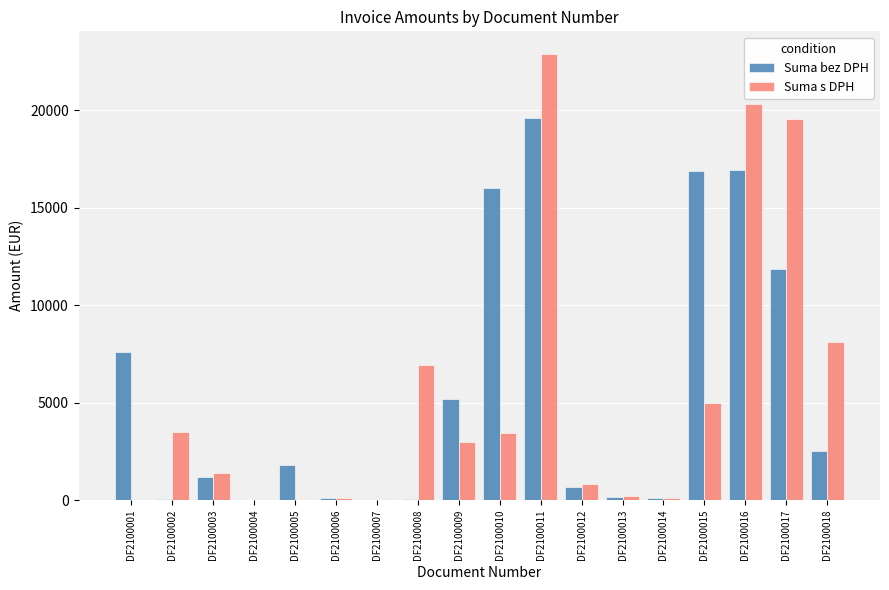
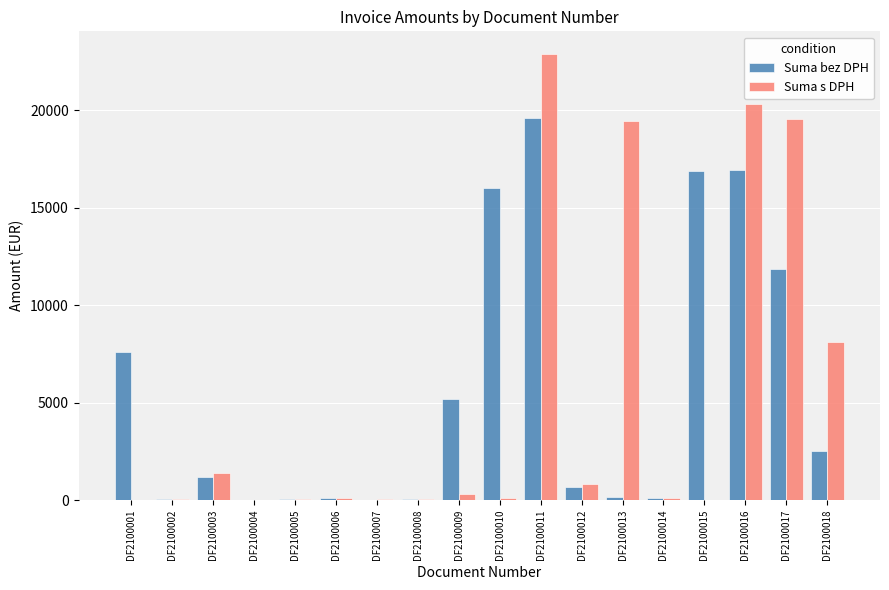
  {
    "Suma bez DPH": {
      "DF2100001": 7600,
      "DF2100003": 1200,
-     "DF2100005": 1800,
+     "DF2100005": 0,
      "DF2100009": 5200,
      "DF2100010": 16000,
      "DF2100011": 19600,
      "DF2100012": 700,
      "DF2100013": 200,
      "DF2100015": 16900,
      "DF2100016": 17000,
      "DF2100017": 11900,
      "DF2100018": 2500
    },
    "Suma s DPH": {
-     "DF2100002": 3500,
+     "DF2100002": 100,
      "DF2100003": 1400,
-     "DF2100008": 6900,
-     "DF2100009": 3000,
-     "DF2100010": 3400,
+     "DF2100008": 100,
+     "DF2100009": 300,
+     "DF2100010": 100,
      "DF2100011": 22900,
      "DF2100012": 800,
-     "DF2100013": 200,
+     "DF2100013": 19400,
      "DF2100014": 100,
-     "DF2100015": 5000,
+     "DF2100015": 0,
      "DF2100016": 20300,
      "DF2100017": 19600,
      "DF2100018": 8100
    }
  }
